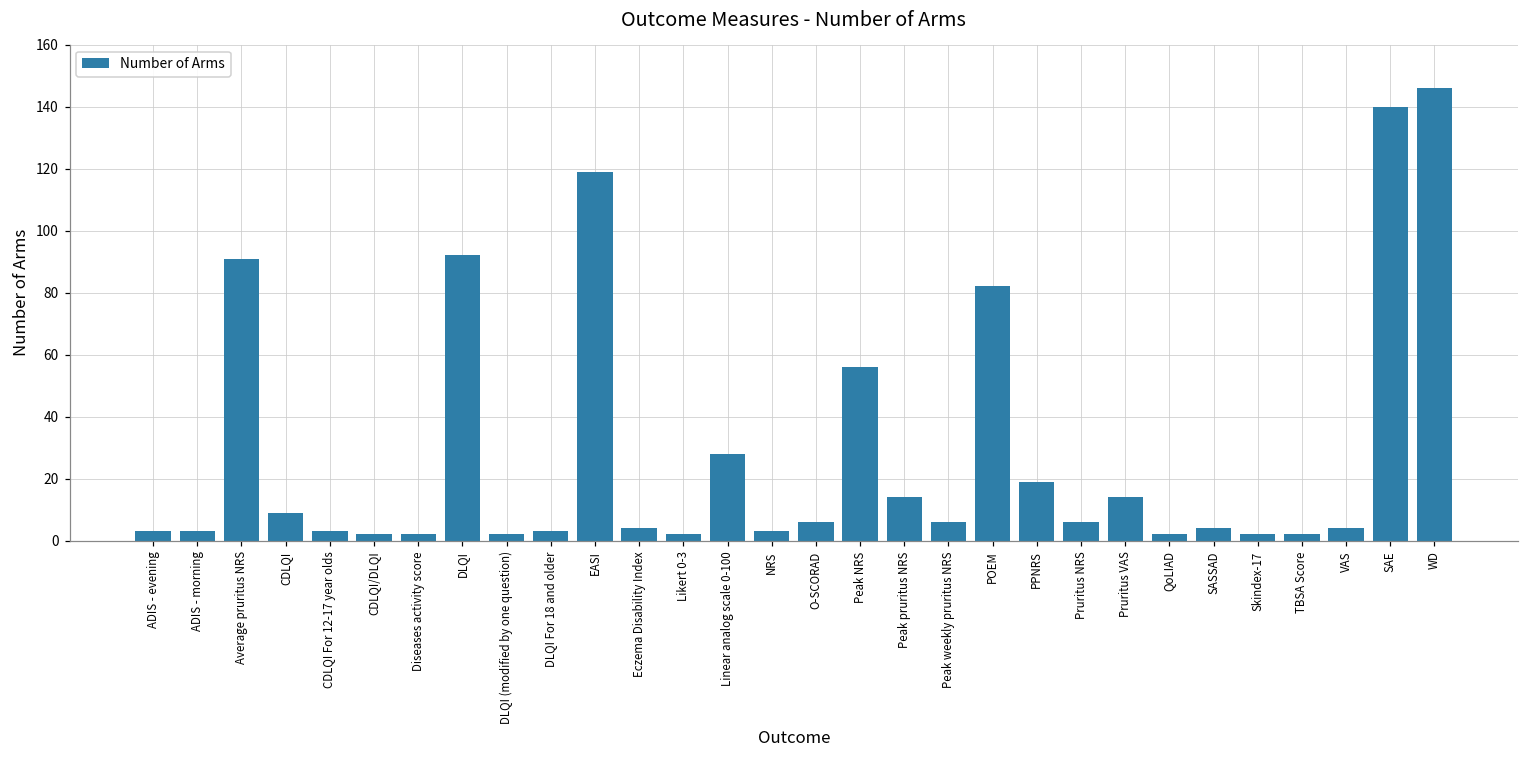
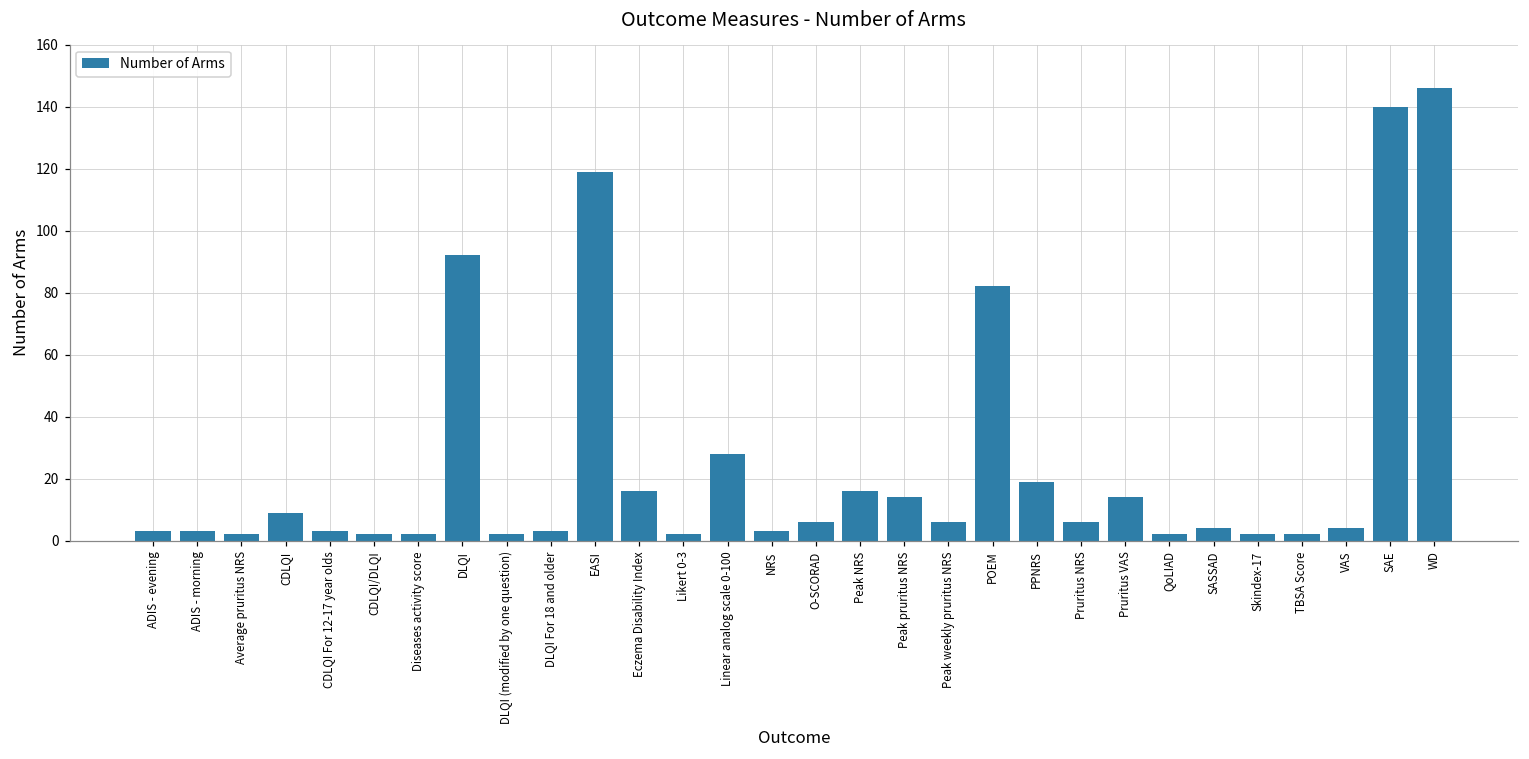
  {
    "ADIS - evening": 3,
    "ADIS - morning": 3,
-   "Average pruritus NRS": 91,
+   "Average pruritus NRS": 2,
    "CDLQI": 9,
    "CDLQI For 12-17 year olds": 3,
    "CDLQI/DLQI": 2,
    "Diseases activity score": 2,
    "DLQI": 92,
    "DLQI (modified by one question)": 2,
    "DLQI For 18 and older": 3,
    "EASI": 119,
-   "Eczema Disability Index": 4,
+   "Eczema Disability Index": 16,
    "Likert 0-3": 2,
    "Linear analog scale 0-100": 28,
    "NRS": 3,
    "O-SCORAD": 6,
-   "Peak NRS": 56,
+   "Peak NRS": 16,
    "Peak pruritus NRS": 14,
    "Peak weekly pruritus NRS": 6,
    "POEM": 82,
    "PPNRS": 19,
    "Pruritus NRS": 6,
    "Pruritus VAS": 14,
    "QoLIAD": 2,
    "SASSAD": 4,
    "Skindex-17": 2,
    "TBSA Score": 2,
    "VAS": 4,
    "SAE": 140,
    "WD": 146
  }
